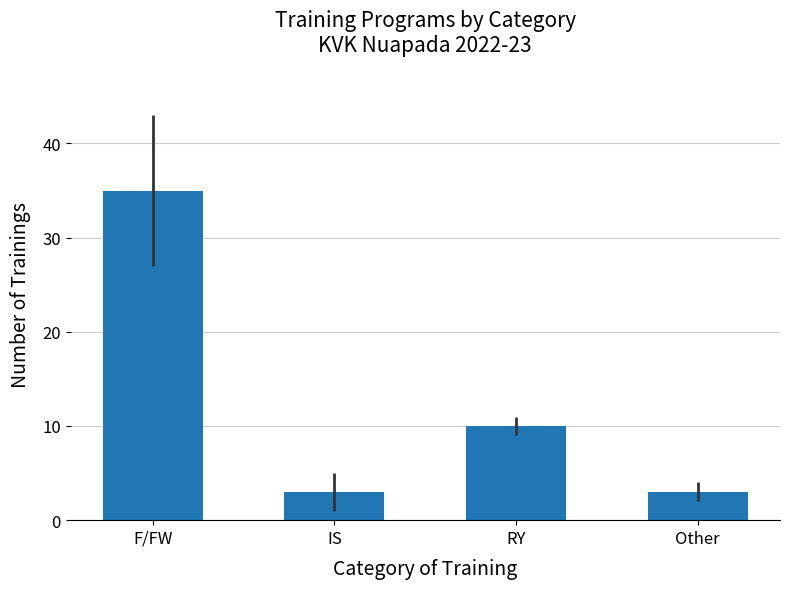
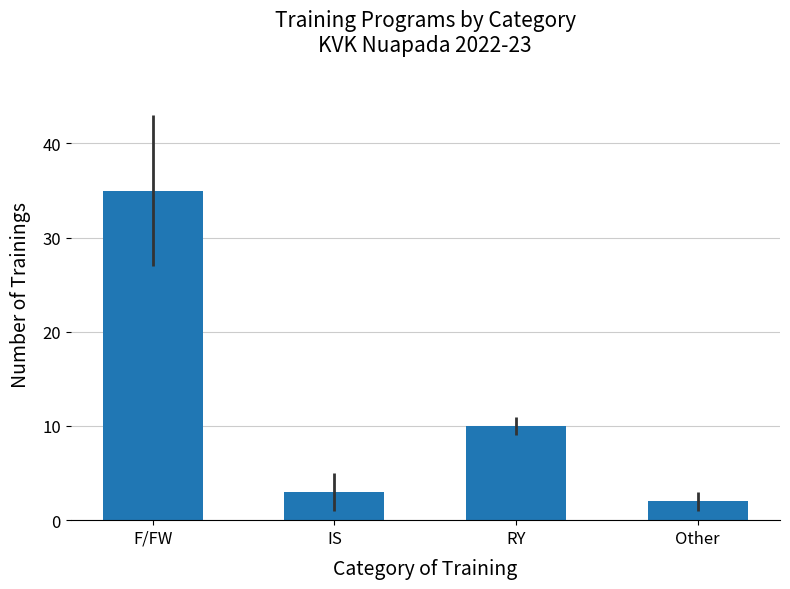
  {
    "F/FW": 35,
    "IS": 3,
    "RY": 10,
-   "Other": 3
+   "Other": 2
  }
